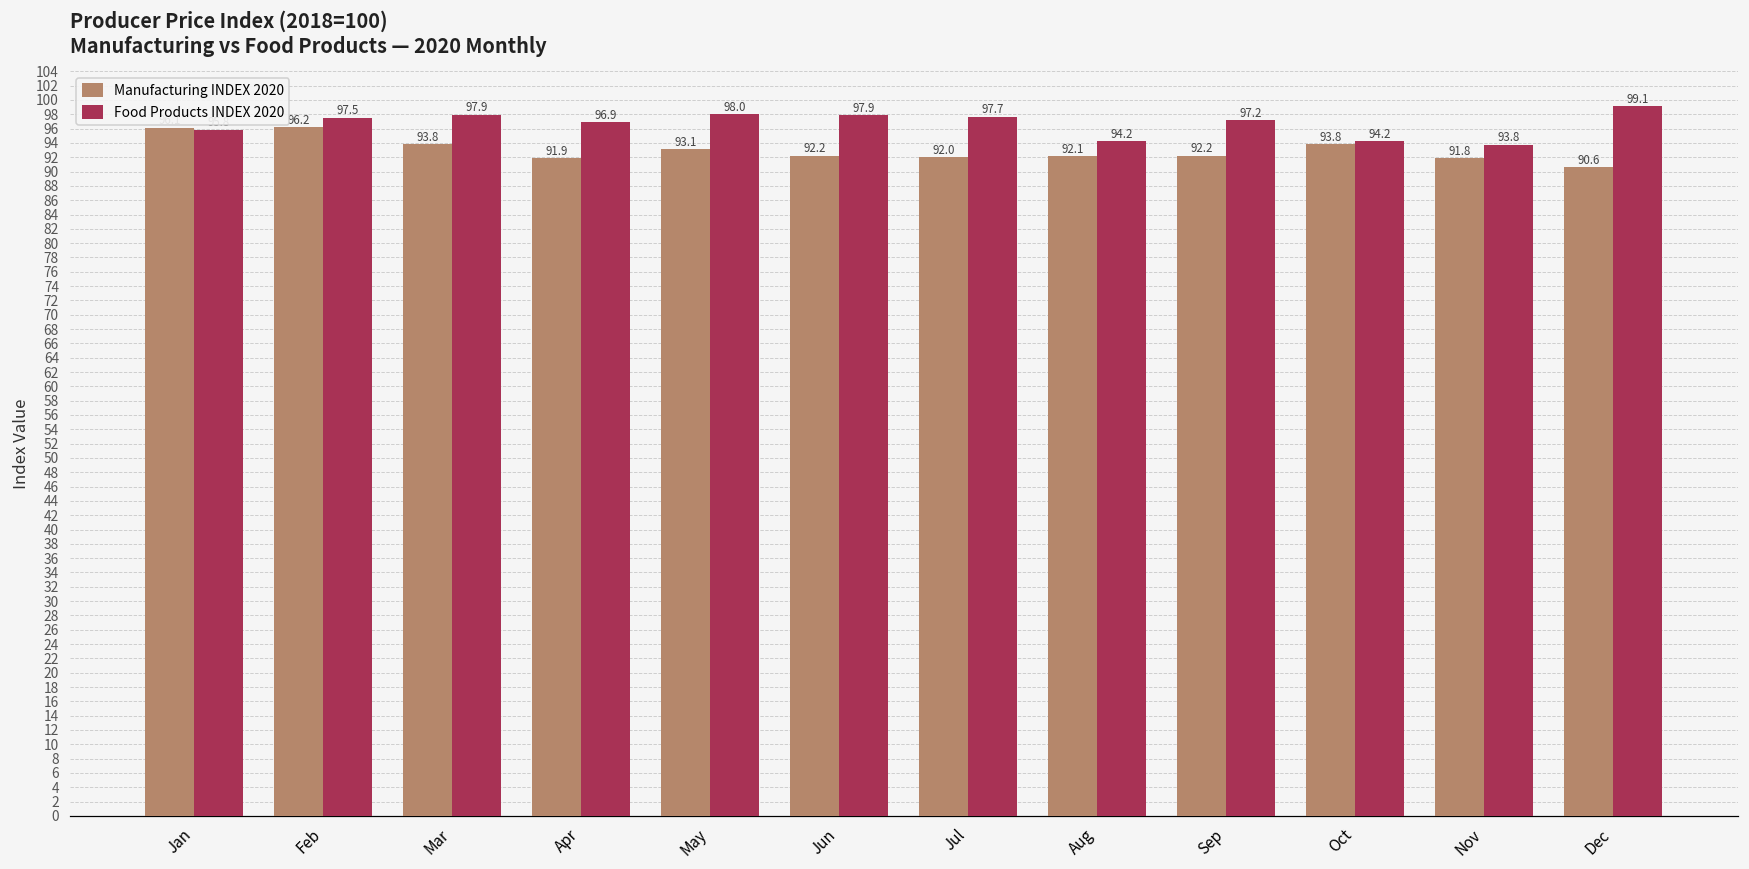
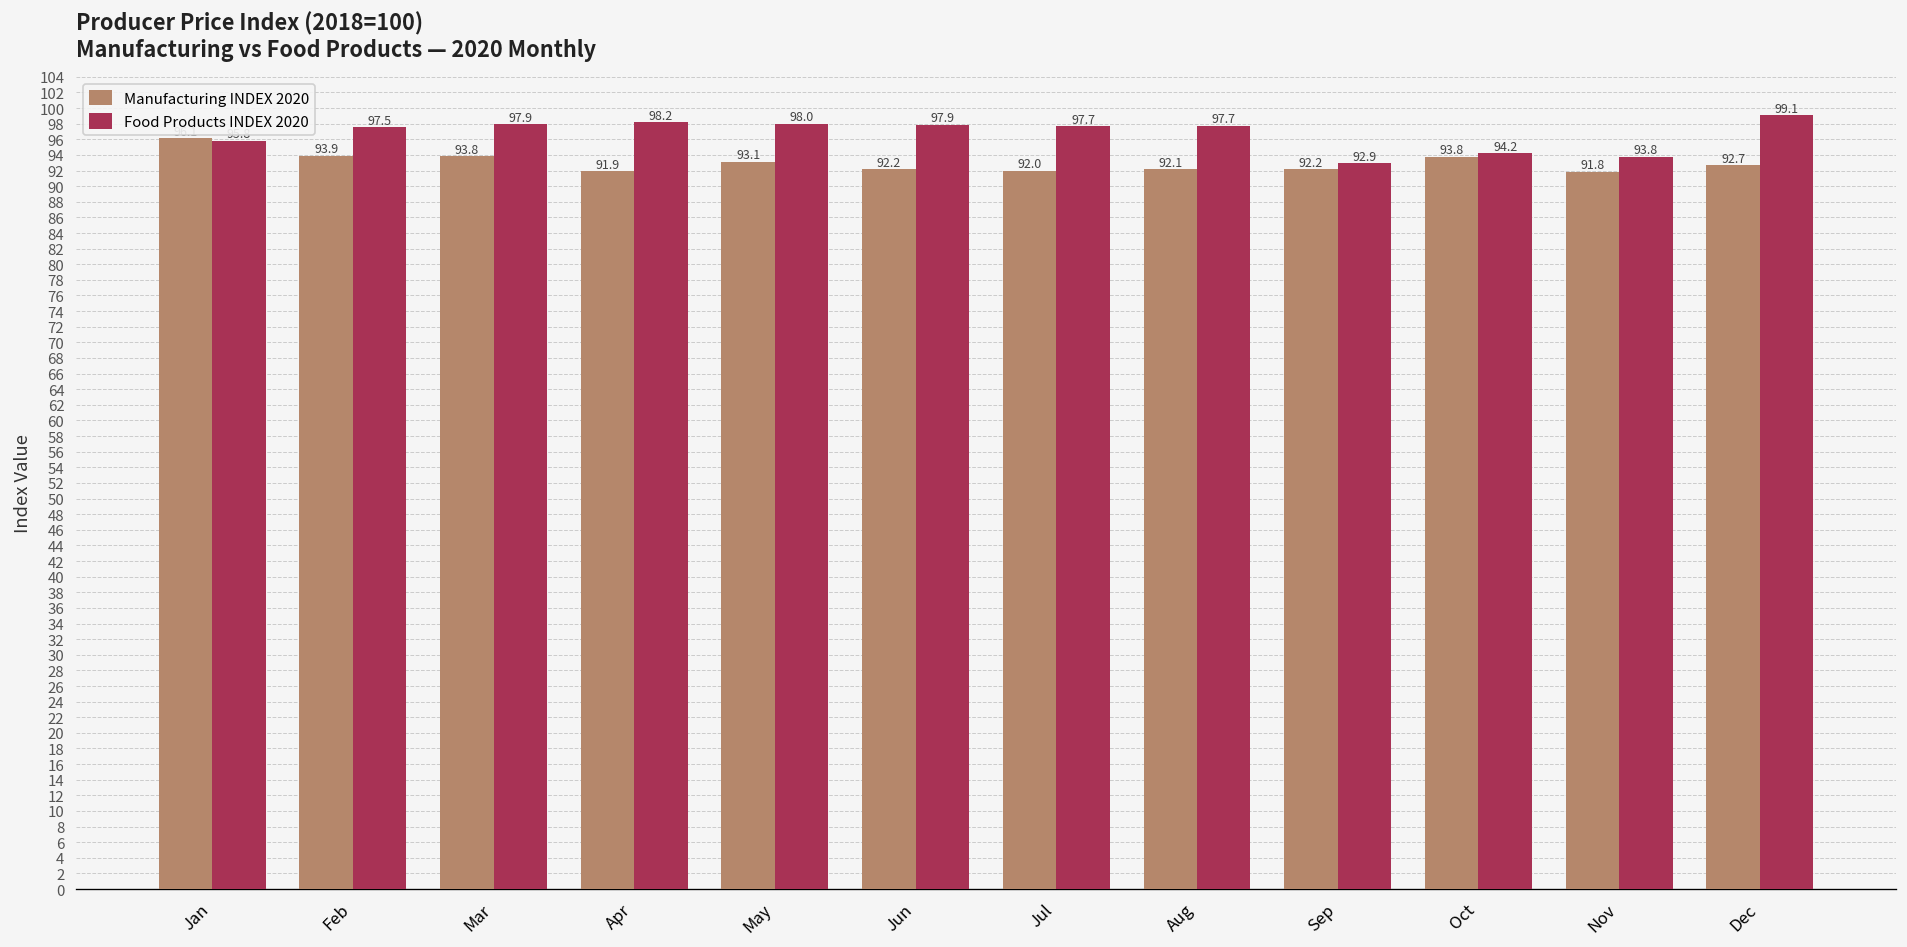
  {
    "Manufacturing INDEX 2020": {
-     "Feb": 96.2,
+     "Feb": 93.9,
      "Mar": 93.8,
      "Apr": 91.9,
      "May": 93.1,
      "Jun": 92.2,
      "Jul": 92.0,
      "Aug": 92.1,
      "Sep": 92.2,
      "Oct": 93.8,
      "Nov": 91.8,
-     "Dec": 90.6
+     "Dec": 92.7
    },
    "Food Products INDEX 2020": {
      "Feb": 97.5,
      "Mar": 97.9,
-     "Apr": 96.9,
+     "Apr": 98.2,
      "May": 98.0,
      "Jun": 97.9,
      "Jul": 97.7,
-     "Aug": 94.2,
-     "Sep": 97.2,
+     "Aug": 97.7,
+     "Sep": 92.9,
      "Oct": 94.2,
      "Nov": 93.8,
      "Dec": 99.1
    }
  }
